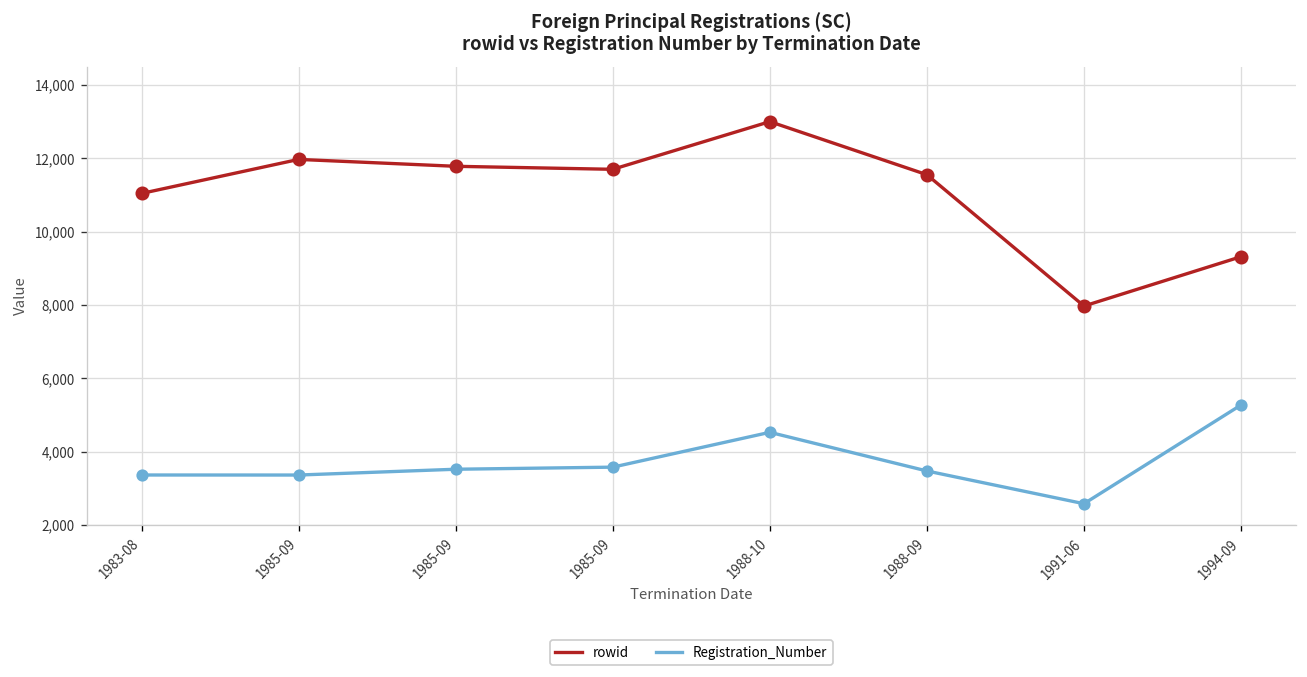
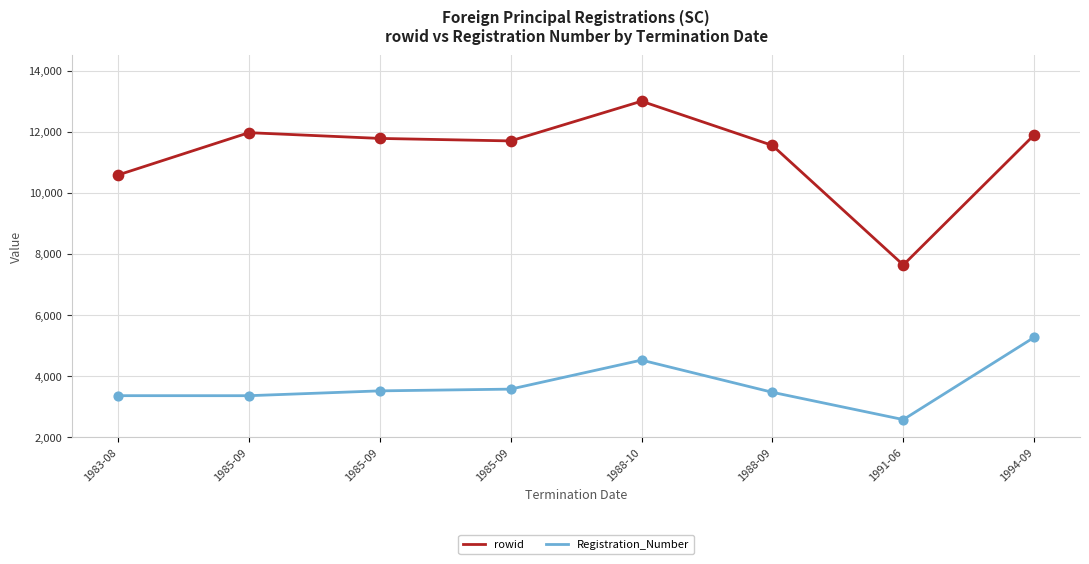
  {
    "rowid": {
-     "1983-08": "11,000",
+     "1983-08": "10,600",
      "1988-10": "13,000",
      "1988-09": "11,600",
-     "1991-06": "8,000",
-     "1994-09": "9,300"
+     "1991-06": "7,600",
+     "1994-09": "11,900"
    },
    "Registration_Number": {
      "1983-08": "3,400",
      "1988-10": "4,500",
      "1988-09": "3,500",
      "1991-06": "2,600",
      "1994-09": "5,300"
    }
  }
